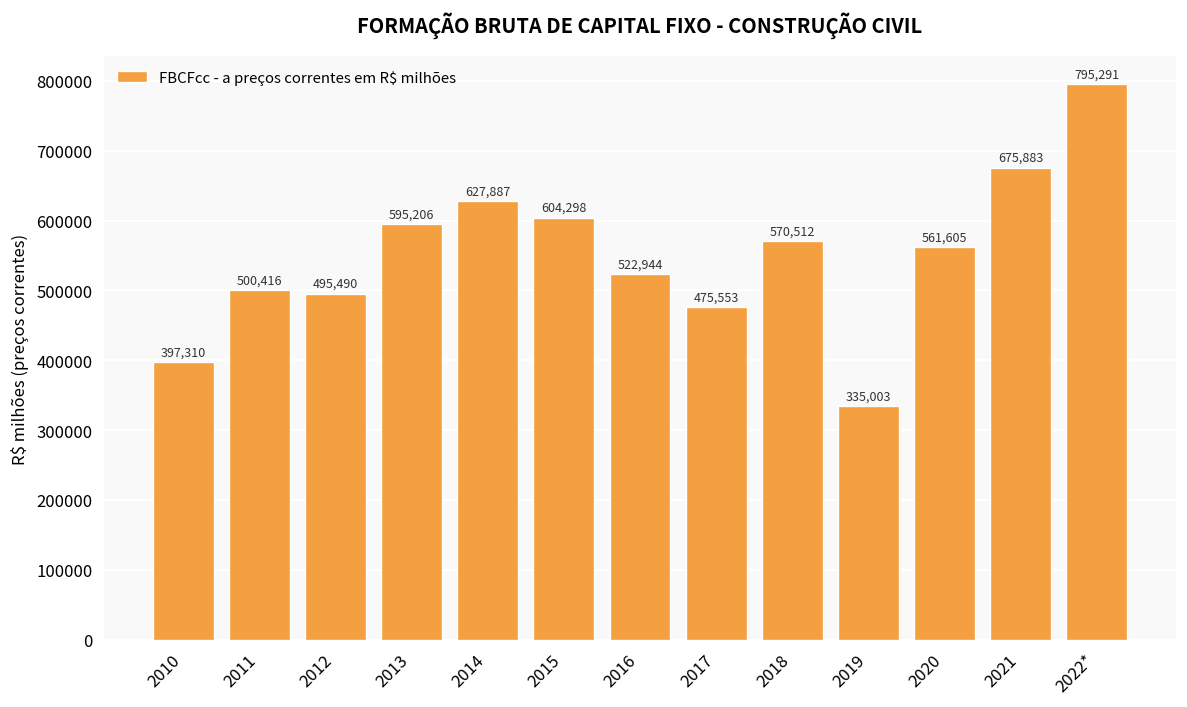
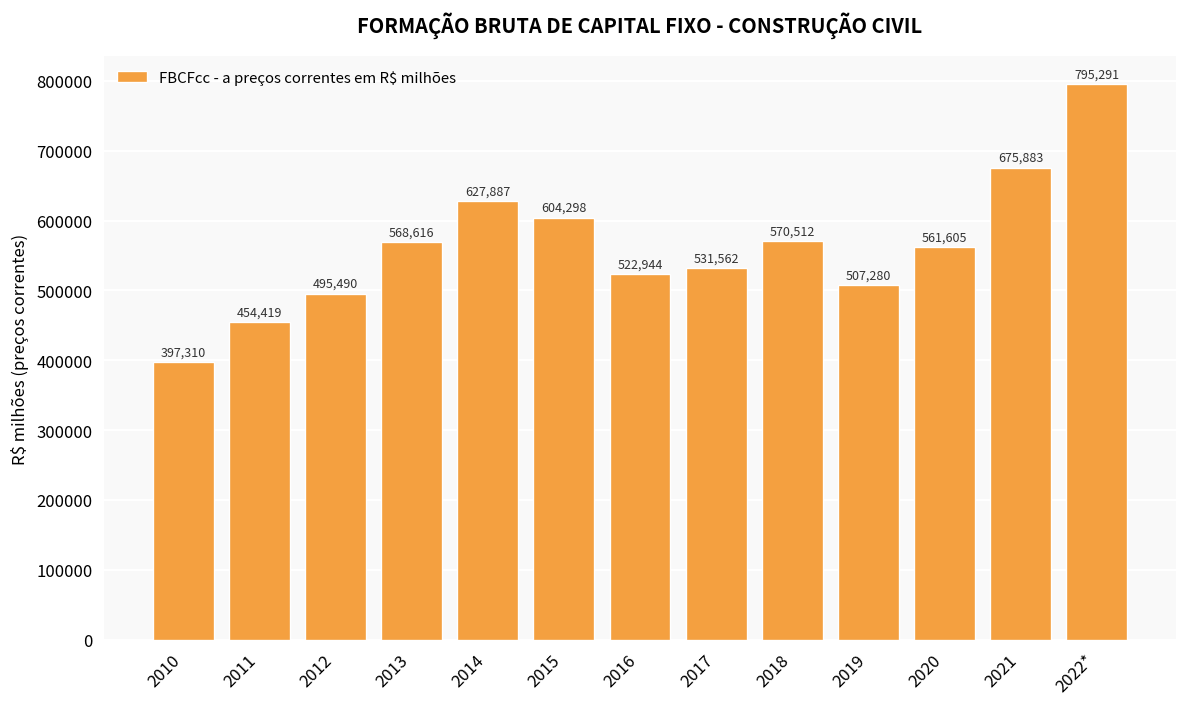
  {
    "2010": "397,310",
-   "2011": "500,416",
+   "2011": "454,419",
    "2012": "495,490",
-   "2013": "595,206",
+   "2013": "568,616",
    "2014": "627,887",
    "2015": "604,298",
    "2016": "522,944",
-   "2017": "475,553",
+   "2017": "531,562",
    "2018": "570,512",
-   "2019": "335,003",
+   "2019": "507,280",
    "2020": "561,605",
    "2021": "675,883",
    "2022*": "795,291"
  }
